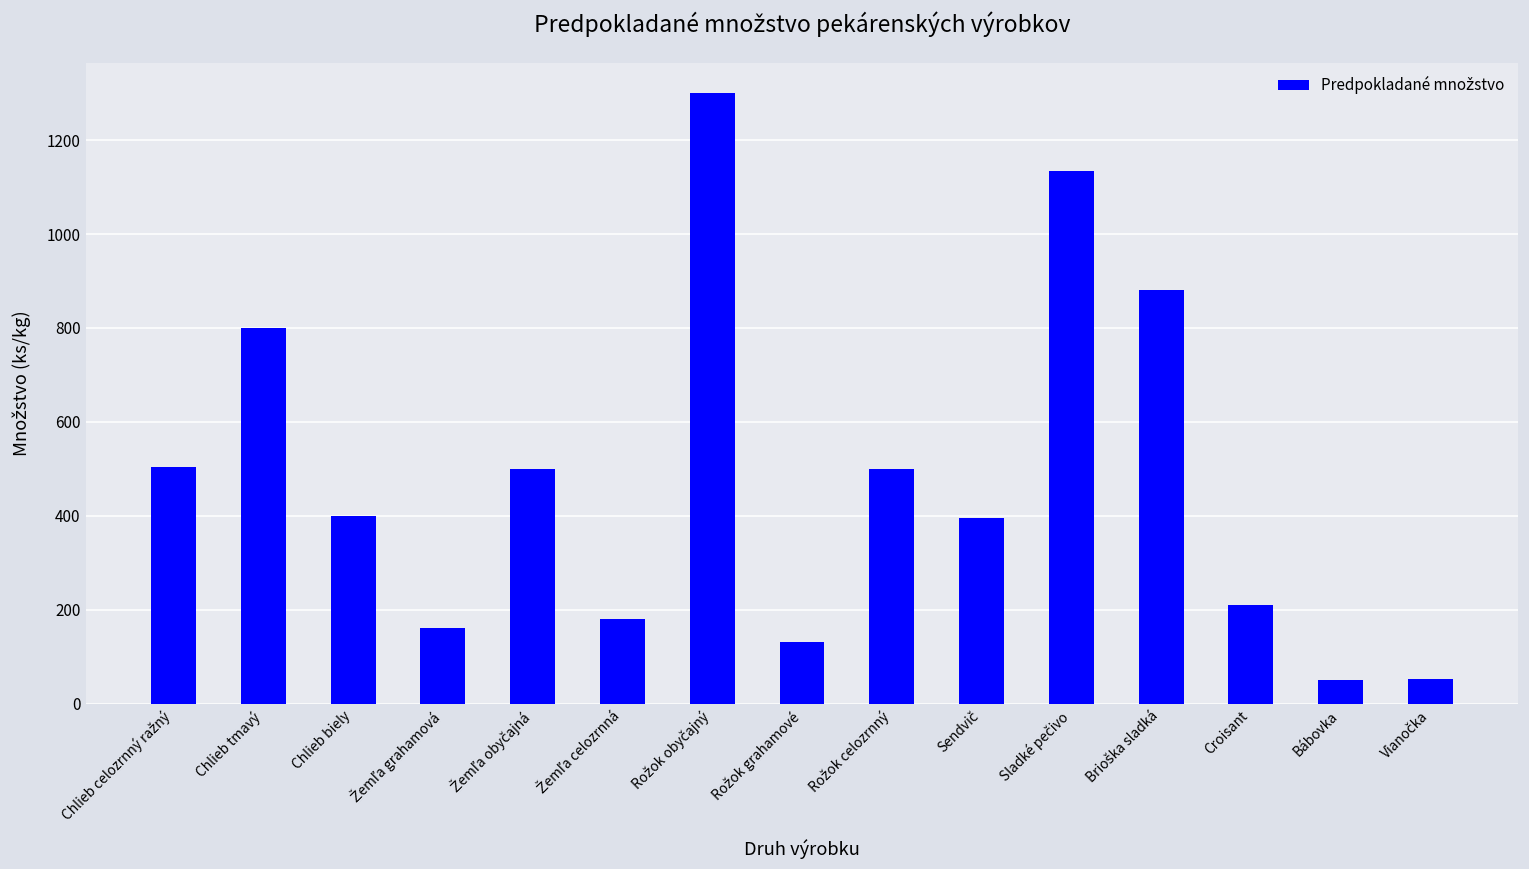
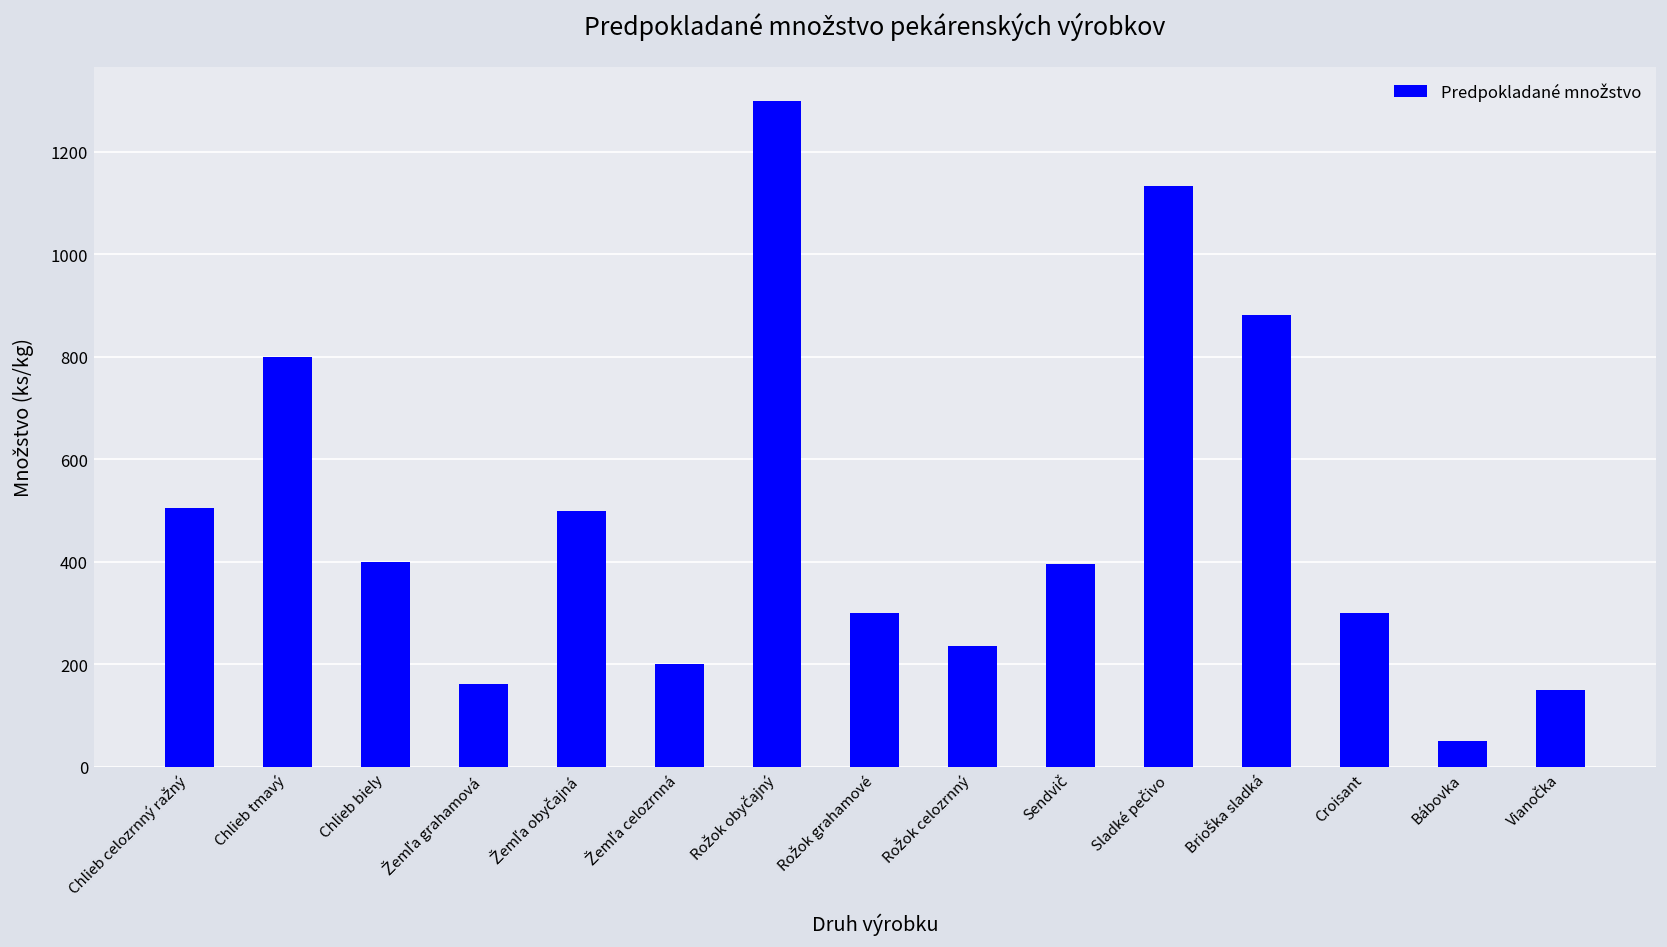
  {
    "Chlieb celozrnný ražný": 510,
    "Chlieb tmavý": 800,
    "Chlieb biely": 400,
    "Žemľa grahamová": 160,
    "Žemľa obyčajná": 500,
-   "Žemľa celozrnná": 180,
+   "Žemľa celozrnná": 200,
    "Rožok obyčajný": 1300,
-   "Rožok grahamové": 130,
-   "Rožok celozrnný": 500,
+   "Rožok grahamové": 300,
+   "Rožok celozrnný": 240,
    "Sendvič": 400,
    "Sladké pečivo": 1130,
    "Brioška sladká": 880,
-   "Croisant": 210,
+   "Croisant": 300,
    "Bábovka": 50,
-   "Vianočka": 50
+   "Vianočka": 150
  }
